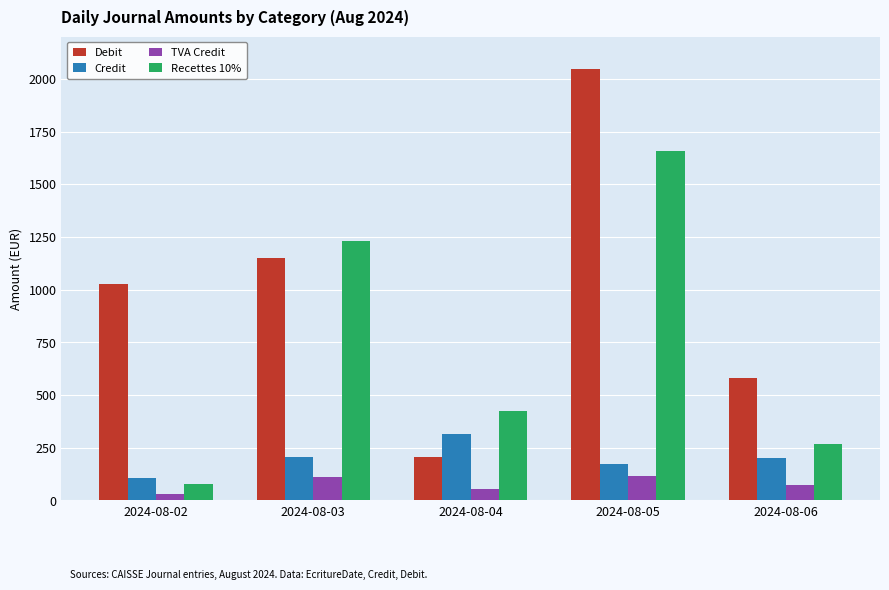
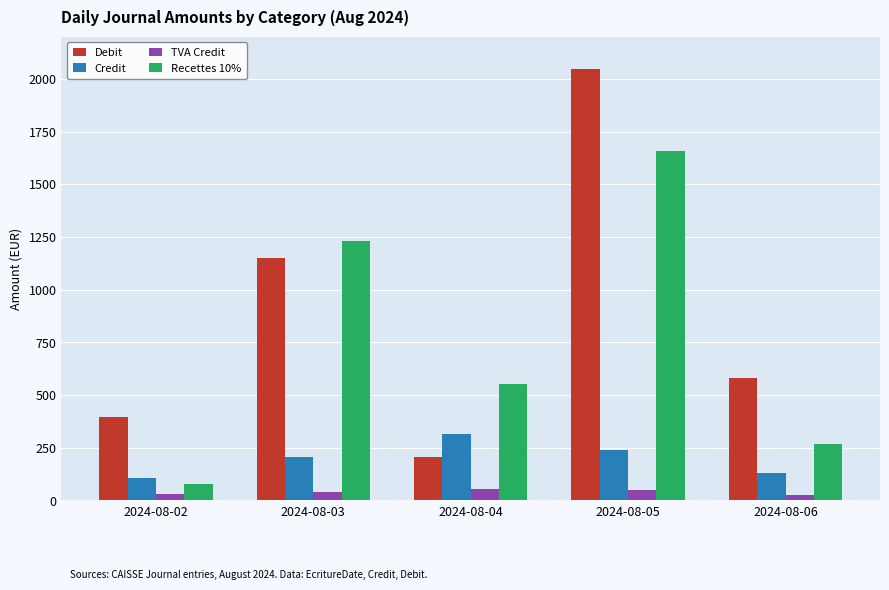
  {
    "Debit": {
-     "2024-08-02": 1030,
+     "2024-08-02": 390,
      "2024-08-03": 1150,
      "2024-08-04": 210,
      "2024-08-05": 2040,
      "2024-08-06": 580
    },
    "Credit": {
      "2024-08-02": 110,
      "2024-08-03": 200,
      "2024-08-04": 320,
-     "2024-08-05": 170,
-     "2024-08-06": 200
+     "2024-08-05": 240,
+     "2024-08-06": 130
    },
    "TVA Credit": {
      "2024-08-02": 30,
-     "2024-08-03": 110,
+     "2024-08-03": 40,
      "2024-08-04": 50,
-     "2024-08-05": 120,
-     "2024-08-06": 70
+     "2024-08-05": 50,
+     "2024-08-06": 30
    },
    "Recettes 10%": {
      "2024-08-02": 80,
      "2024-08-03": 1230,
-     "2024-08-04": 430,
+     "2024-08-04": 550,
      "2024-08-05": 1660,
      "2024-08-06": 270
    }
  }
